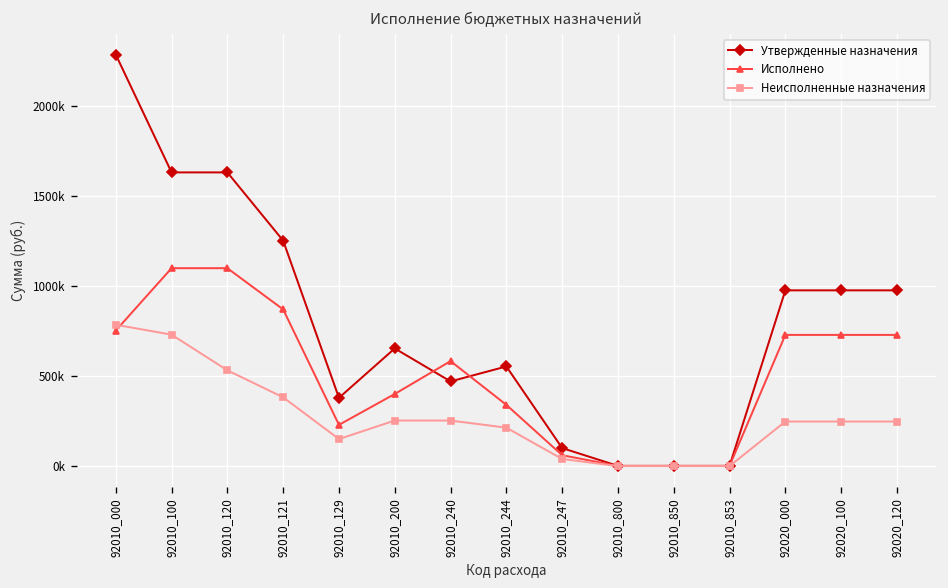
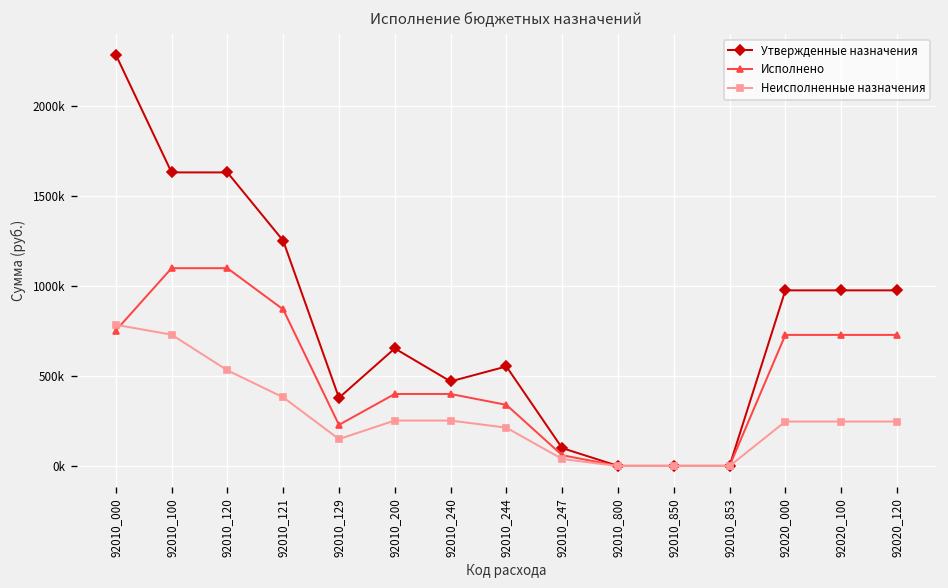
  {
    "Утвержденные назначения": {
      "92010_000": 2290000,
      "92010_100": 1630000,
      "92010_120": 1630000,
      "92010_121": 1250000,
      "92010_129": 380000,
      "92010_200": 650000,
      "92010_240": 470000,
      "92010_244": 550000,
      "92010_247": 100000,
      "92020_000": 980000,
      "92020_100": 980000,
      "92020_120": 980000
    },
    "Исполнено": {
      "92010_000": 750000,
      "92010_100": 1100000,
      "92010_120": 1100000,
      "92010_121": 870000,
      "92010_129": 230000,
      "92010_200": 400000,
-     "92010_240": 580000,
+     "92010_240": 400000,
      "92010_244": 340000,
      "92010_247": 60000,
      "92020_000": 730000,
      "92020_100": 730000,
      "92020_120": 730000
    },
    "Неисполненные назначения": {
      "92010_000": 780000,
      "92010_100": 730000,
      "92010_120": 530000,
      "92010_121": 380000,
      "92010_129": 150000,
      "92010_200": 250000,
      "92010_240": 250000,
      "92010_244": 210000,
      "92010_247": 40000,
      "92020_000": 250000,
      "92020_100": 250000,
      "92020_120": 250000
    }
  }
